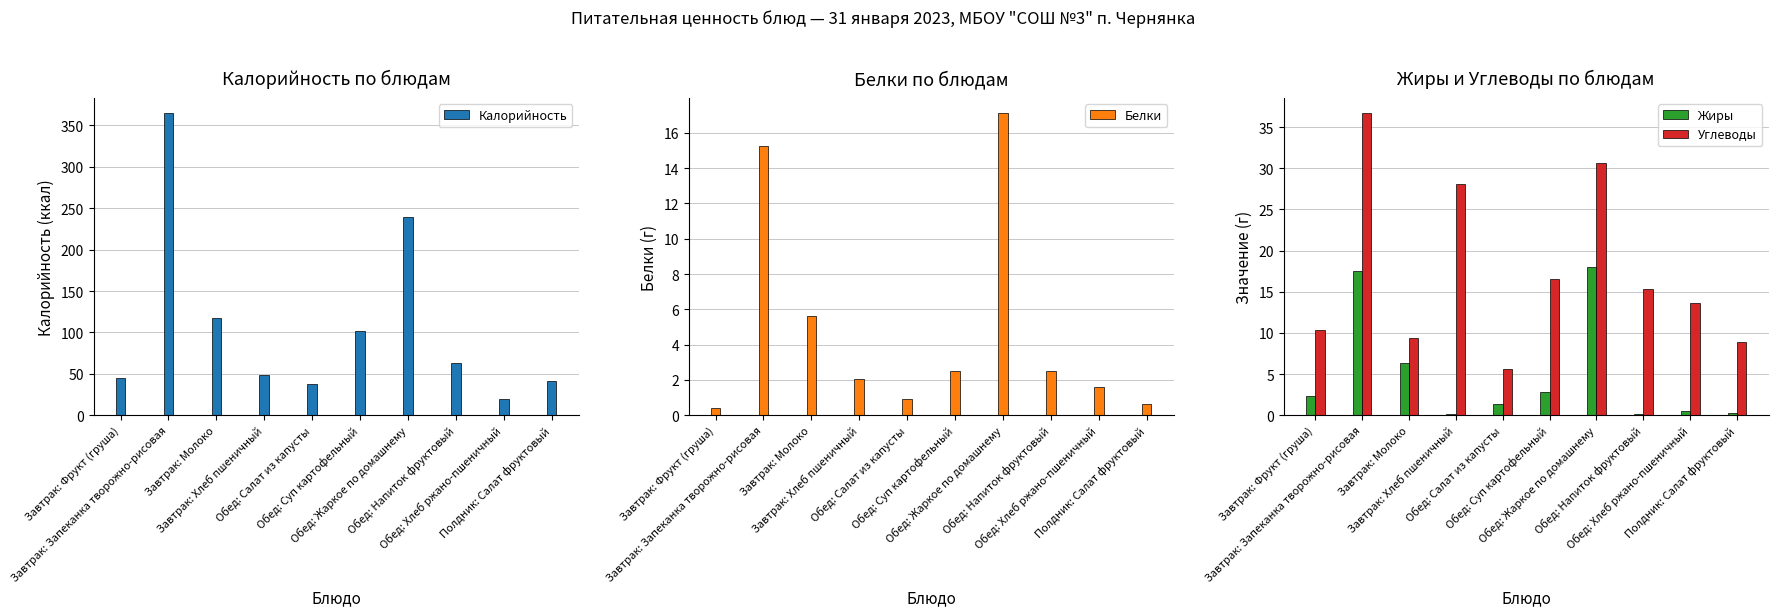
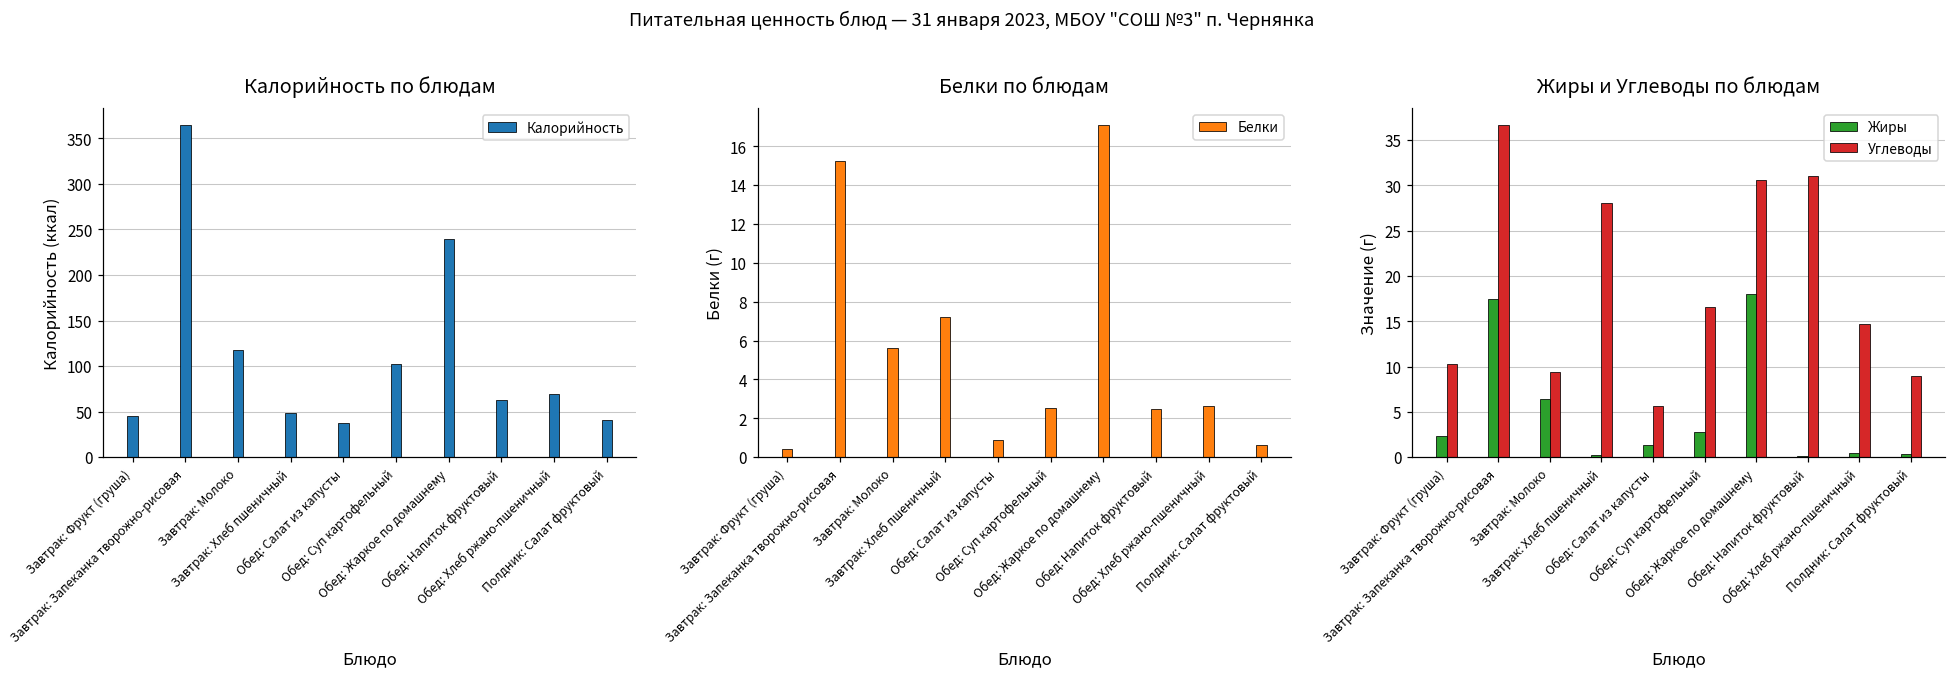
  {
    "Калорийность по блюдам": {
      "Завтрак: Фрукт (груша)": 50,
      "Завтрак: Запеканка творожно-рисовая": 370,
      "Завтрак: Молоко": 120,
      "Завтрак: Хлеб пшеничный": 50,
      "Обед: Салат из капусты": 40,
      "Обед: Суп картофельный": 100,
      "Обед: Жаркое по домашнему": 240,
      "Обед: Напиток фруктовый": 60,
-     "Обед: Хлеб ржано-пшеничный": 20,
+     "Обед: Хлеб ржано-пшеничный": 70,
      "Полдник: Салат фруктовый": 40
    },
    "Белки по блюдам": {
      "Завтрак: Фрукт (груша)": 0.4,
      "Завтрак: Запеканка творожно-рисовая": 15.2,
      "Завтрак: Молоко": 5.6,
-     "Завтрак: Хлеб пшеничный": 2.0,
+     "Завтрак: Хлеб пшеничный": 7.2,
      "Обед: Салат из капусты": 0.9,
      "Обед: Суп картофельный": 2.5,
      "Обед: Жаркое по домашнему": 17.1,
      "Обед: Напиток фруктовый": 2.5,
-     "Обед: Хлеб ржано-пшеничный": 1.6,
+     "Обед: Хлеб ржано-пшеничный": 2.6,
      "Полдник: Салат фруктовый": 0.7
    },
    "Жиры и Углеводы по блюдам": {
      "Жиры": {
        "Завтрак: Фрукт (груша)": 2,
        "Завтрак: Запеканка творожно-рисовая": 17,
        "Завтрак: Молоко": 6,
        "Обед: Салат из капусты": 1,
        "Обед: Суп картофельный": 3,
        "Обед: Жаркое по домашнему": 18,
        "Обед: Хлеб ржано-пшеничный": 0
      },
      "Углеводы": {
        "Завтрак: Фрукт (груша)": 10,
        "Завтрак: Запеканка творожно-рисовая": 37,
        "Завтрак: Молоко": 9,
        "Завтрак: Хлеб пшеничный": 28,
        "Обед: Салат из капусты": 6,
        "Обед: Суп картофельный": 17,
        "Обед: Жаркое по домашнему": 31,
-       "Обед: Напиток фруктовый": 15,
-       "Обед: Хлеб ржано-пшеничный": 14,
+       "Обед: Напиток фруктовый": 31,
+       "Обед: Хлеб ржано-пшеничный": 15,
        "Полдник: Салат фруктовый": 9
      }
    }
  }
